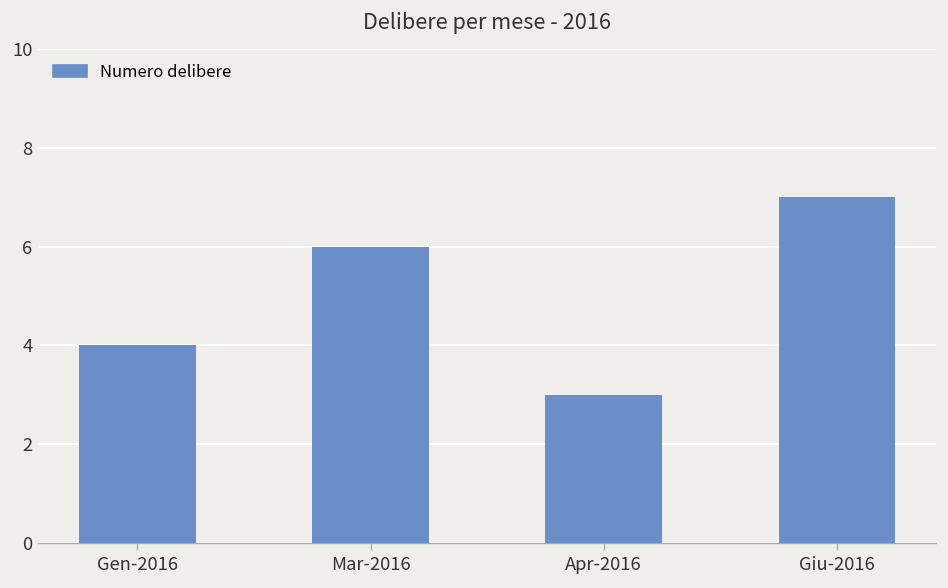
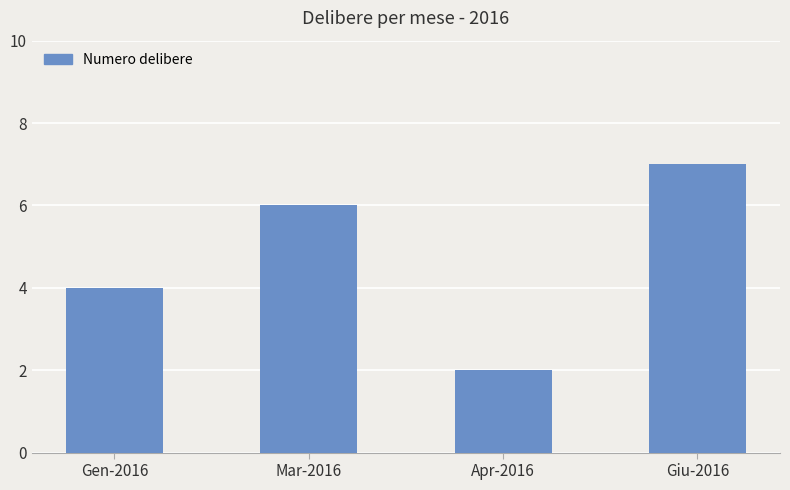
  {
    "Gen-2016": 4,
    "Mar-2016": 6,
-   "Apr-2016": 3,
+   "Apr-2016": 2,
    "Giu-2016": 7
  }
